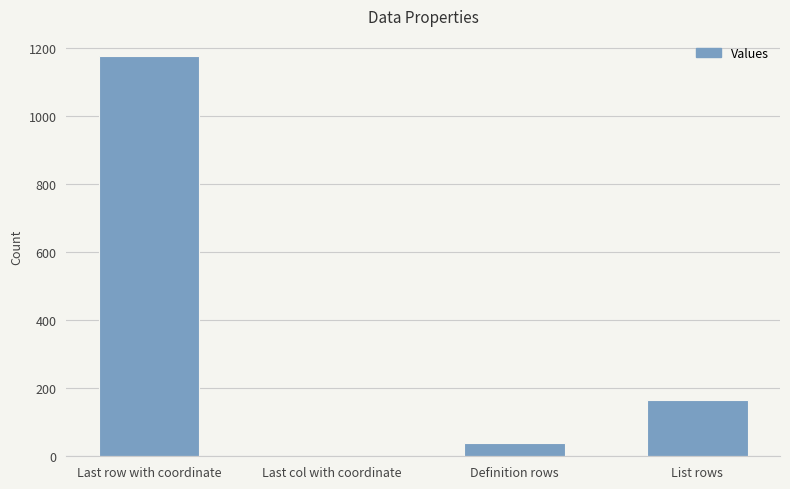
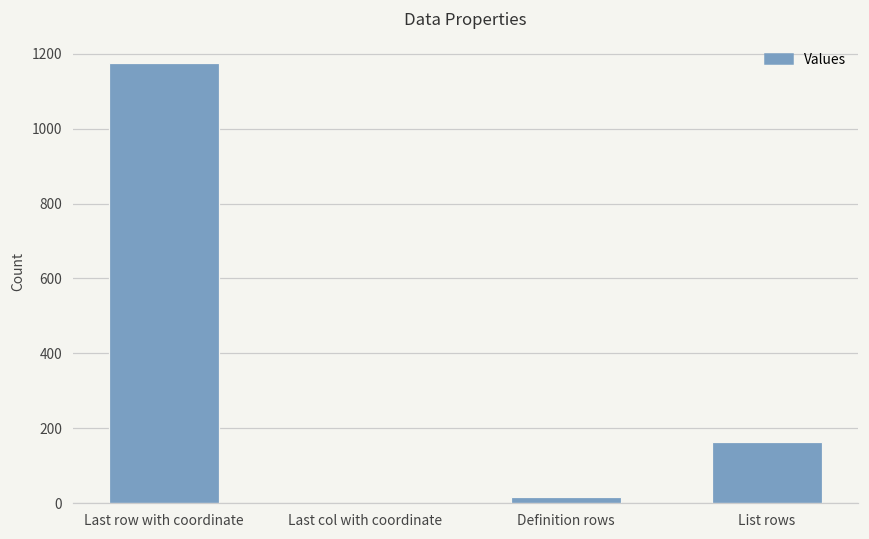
  {
    "Last row with coordinate": 1180,
-   "Definition rows": 40,
+   "Definition rows": 20,
    "List rows": 160
  }
